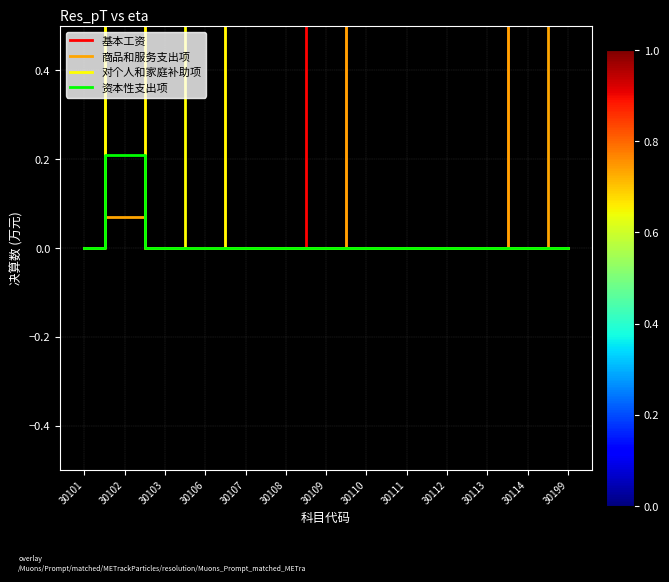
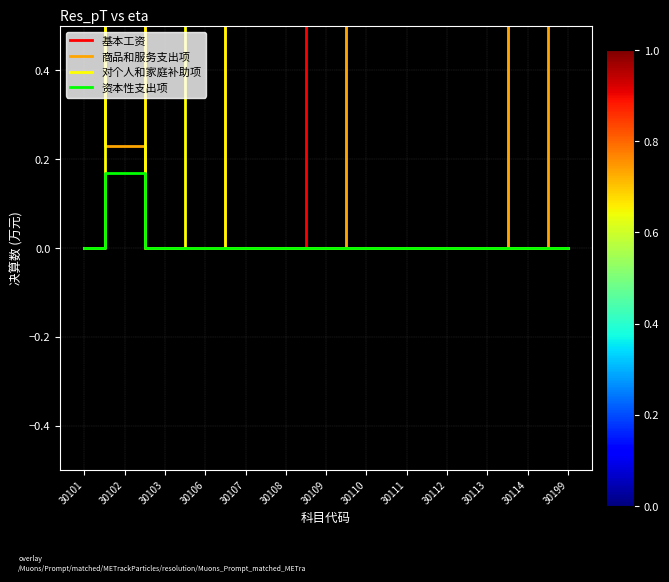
  {
    "商品和服务支出项": {
-     "30102": 0.07
+     "30102": 0.23
    },
    "资本性支出项": {
-     "30102": 0.21
+     "30102": 0.17
    }
  }
